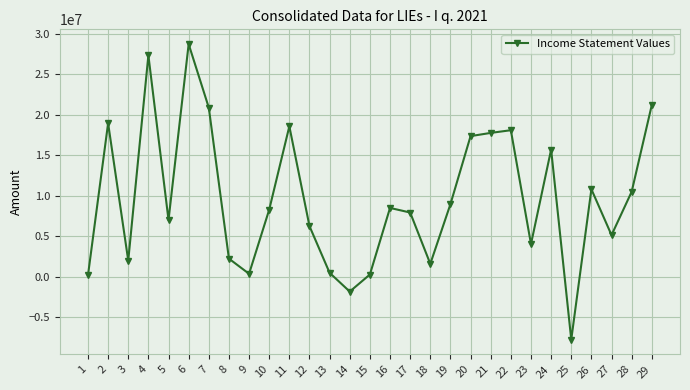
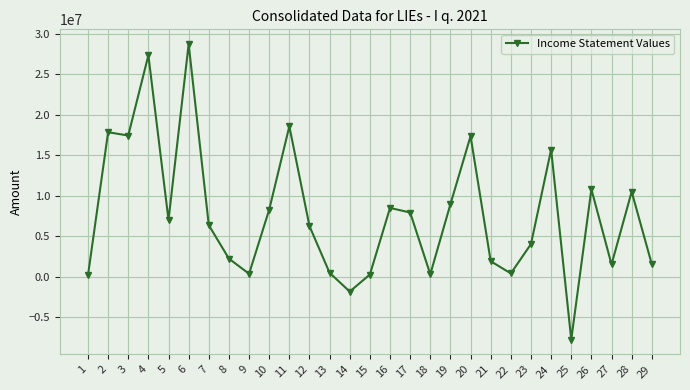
  {
    "1": 0,
-   "2": 19000000,
-   "3": 2000000,
+   "2": 18000000,
+   "3": 17000000,
    "4": 27000000,
    "5": 7000000,
    "6": 29000000,
-   "7": 21000000,
+   "7": 6000000,
    "8": 2000000,
    "9": 0,
    "10": 8000000,
    "11": 19000000,
    "12": 6000000,
    "13": 0,
    "14": -2000000,
    "15": 0,
    "16": 8000000,
    "17": 8000000,
-   "18": 2000000,
+   "18": 0,
    "19": 9000000,
    "20": 17000000,
-   "21": 18000000,
-   "22": 18000000,
+   "21": 2000000,
+   "22": 0,
    "23": 4000000,
    "24": 16000000,
    "25": -8000000,
    "26": 11000000,
-   "27": 5000000,
+   "27": 2000000,
    "28": 10000000,
-   "29": 21000000
+   "29": 2000000
  }
